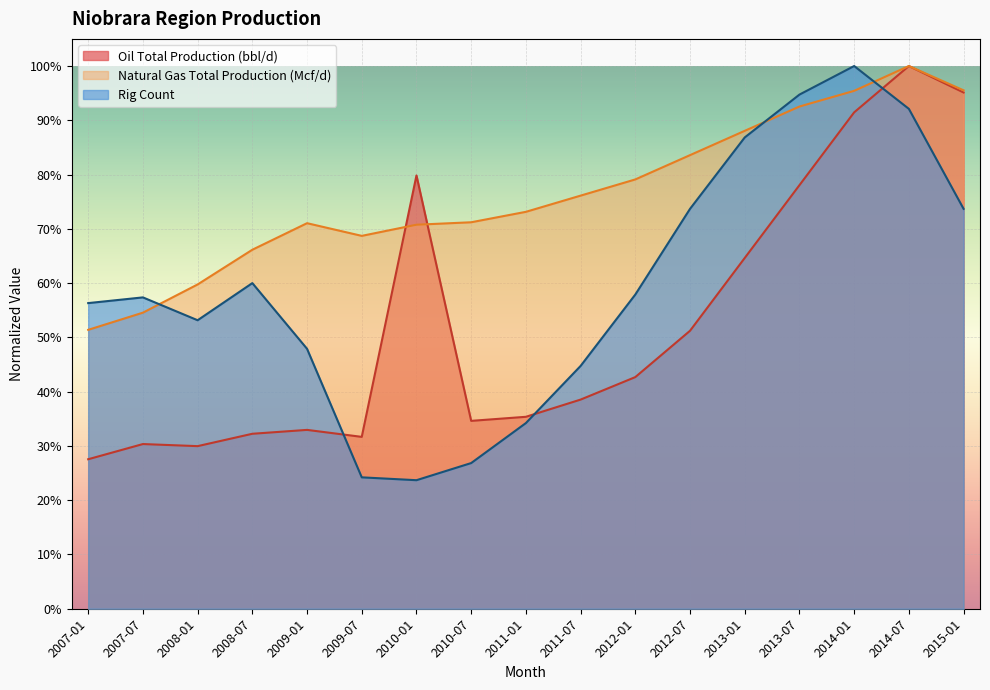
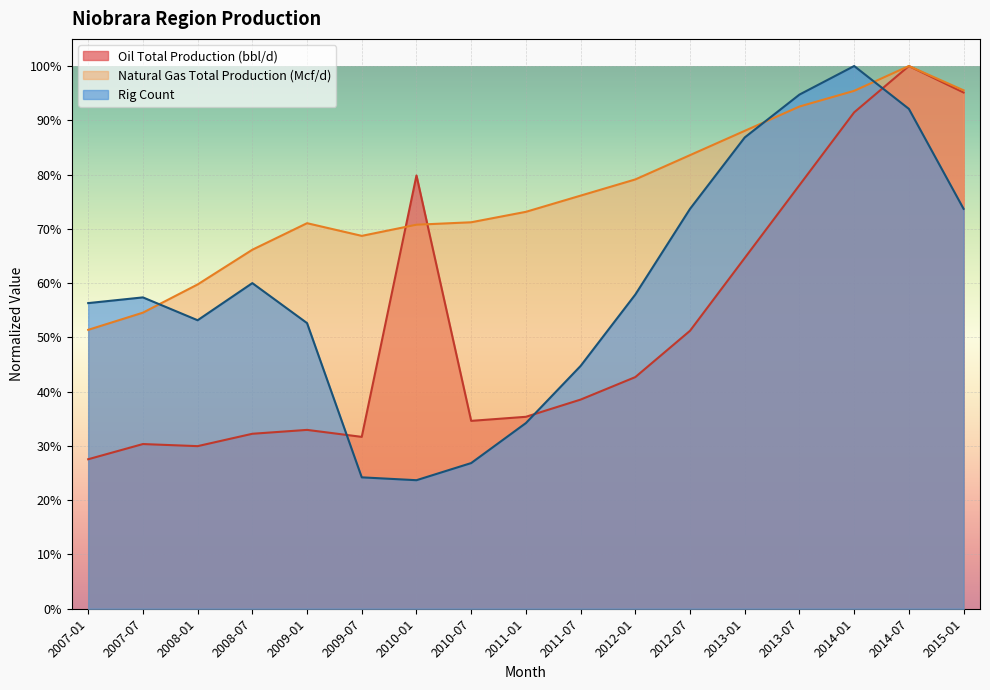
  {
    "Oil Total Production (bbl/d)": {
      "2007-01": "28%",
      "2007-07": "30%",
      "2008-01": "30%",
      "2008-07": "32%",
      "2009-01": "33%",
      "2009-07": "32%",
      "2010-01": "80%",
      "2010-07": "35%",
      "2011-01": "35%",
      "2011-07": "39%",
      "2012-01": "43%",
      "2012-07": "51%",
      "2013-01": "65%",
      "2013-07": "78%",
      "2014-01": "91%"
    },
    "Natural Gas Total Production (Mcf/d)": {
      "2007-01": "51%",
      "2007-07": "55%",
      "2008-01": "60%",
      "2008-07": "66%",
      "2009-01": "71%",
      "2009-07": "69%",
      "2010-01": "71%",
      "2010-07": "71%",
      "2011-01": "73%",
      "2011-07": "76%",
      "2012-01": "79%",
      "2012-07": "84%",
      "2013-01": "88%",
      "2013-07": "93%",
      "2014-01": "95%"
    },
    "Rig Count": {
      "2007-01": "56%",
      "2007-07": "57%",
      "2008-01": "53%",
      "2008-07": "60%",
-     "2009-01": "48%",
+     "2009-01": "53%",
      "2009-07": "24%",
      "2010-01": "24%",
      "2010-07": "27%",
      "2011-01": "34%",
      "2011-07": "45%",
      "2012-01": "58%",
      "2012-07": "74%",
      "2013-01": "87%",
      "2013-07": "95%",
      "2014-01": "100%",
      "2014-07": "92%",
      "2015-01": "74%"
    }
  }
